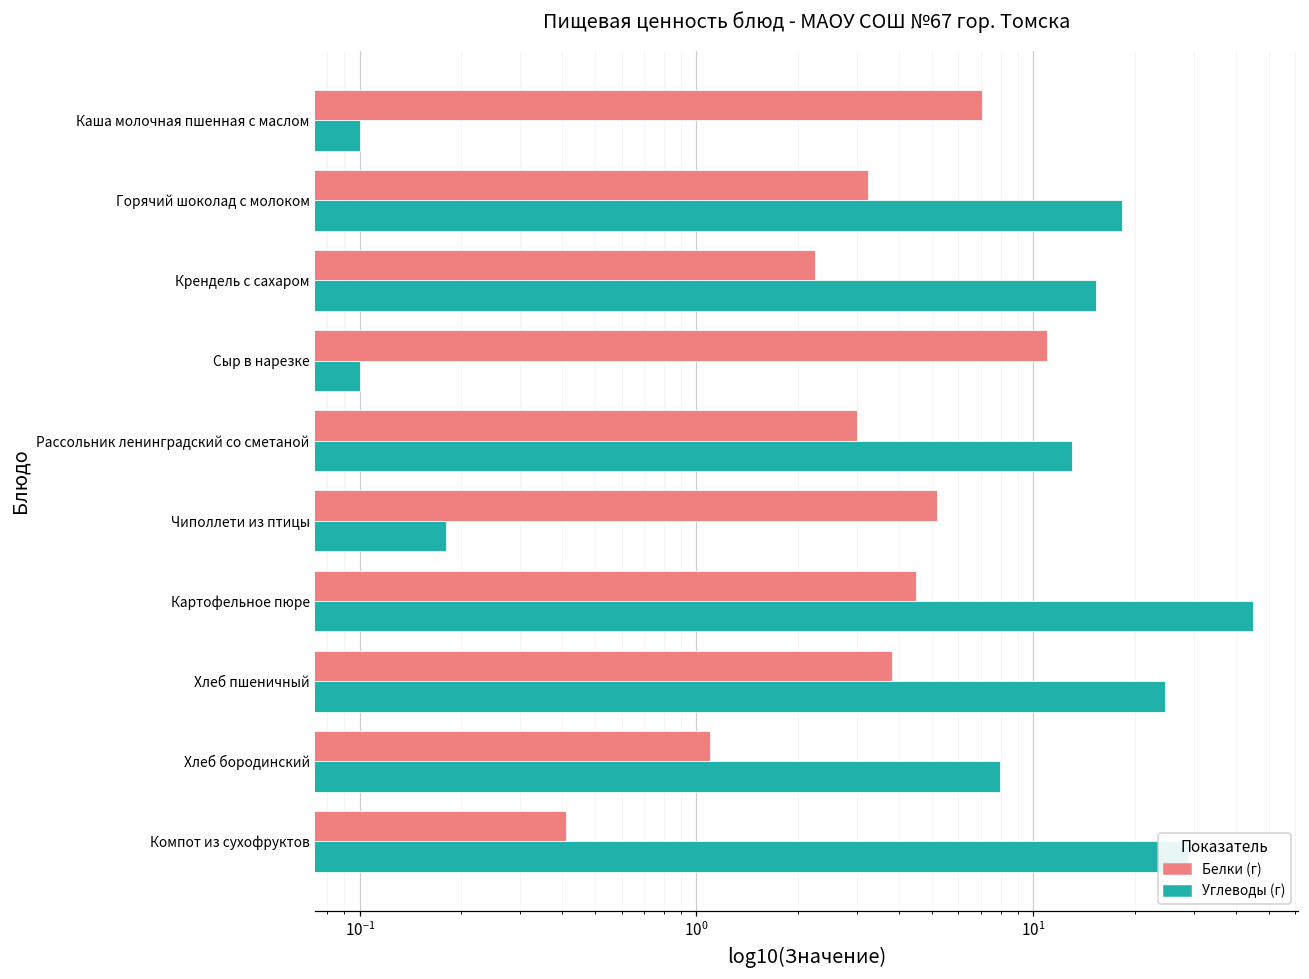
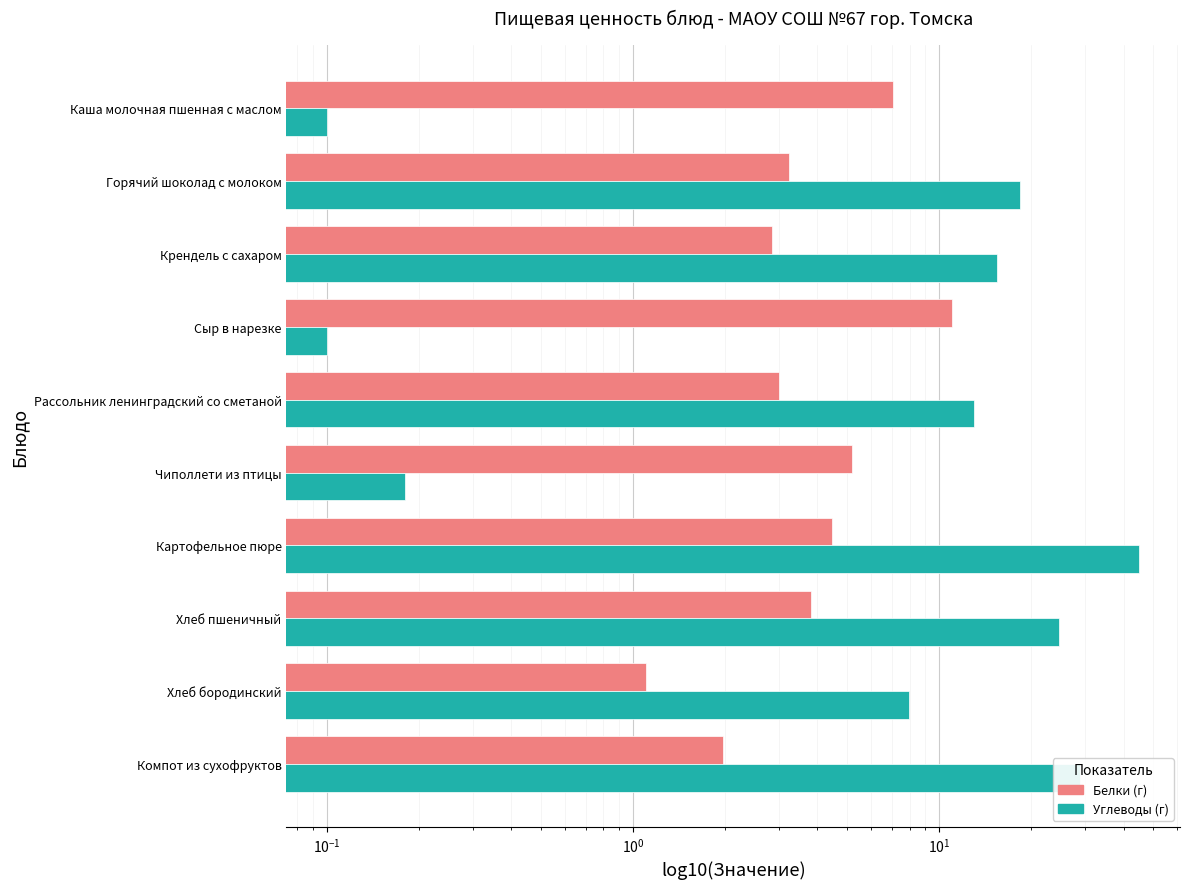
  {
    "Белки (г)": {
      "Каша молочная пшенная с маслом": 7.1,
      "Горячий шоколад с молоком": 3.2,
-     "Крендель с сахаром": 2.3,
+     "Крендель с сахаром": 2.8,
      "Сыр в нарезке": 11.0,
      "Рассольник ленинградский со сметаной": 3.0,
      "Чиполлети из птицы": 5.2,
      "Картофельное пюре": 4.5,
      "Хлеб пшеничный": 3.8,
      "Хлеб бородинский": 1.10,
-     "Компот из сухофруктов": 0.41
+     "Компот из сухофруктов": 2.0
    },
    "Углеводы (г)": {
      "Каша молочная пшенная с маслом": 0.10,
      "Горячий шоколад с молоком": 18,
      "Крендель с сахаром": 15,
      "Сыр в нарезке": 0.10,
      "Рассольник ленинградский со сметаной": 13.0,
      "Чиполлети из птицы": 0.18,
      "Картофельное пюре": 45,
      "Хлеб пшеничный": 25,
      "Хлеб бородинский": 8.0
    }
  }
